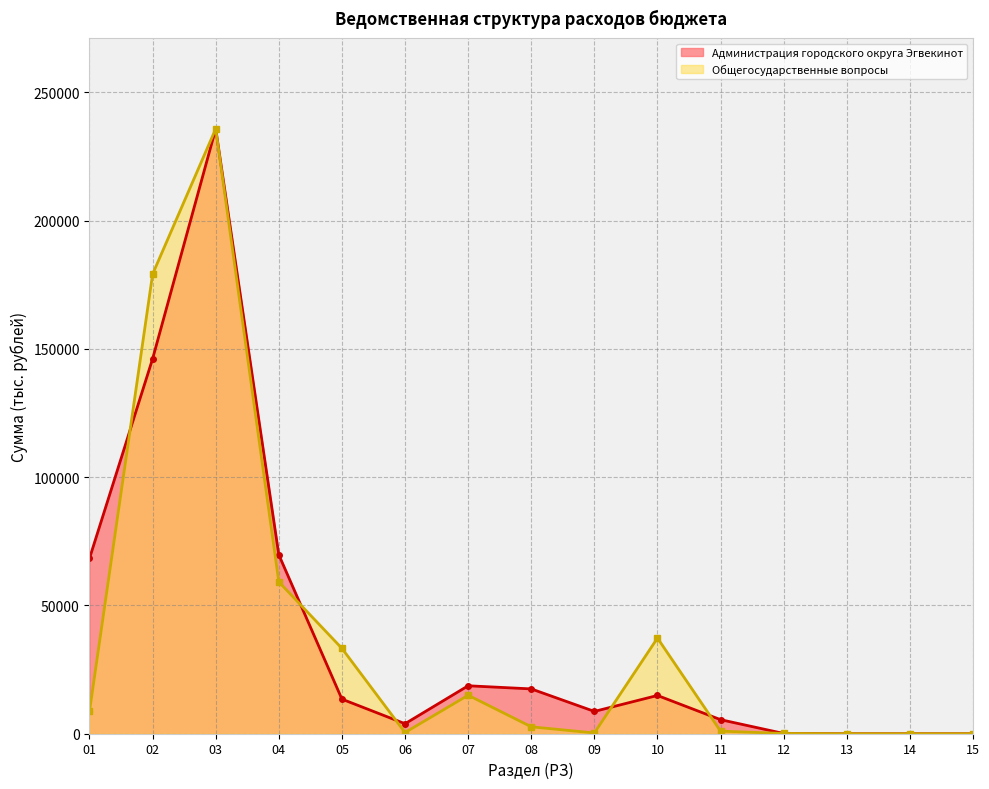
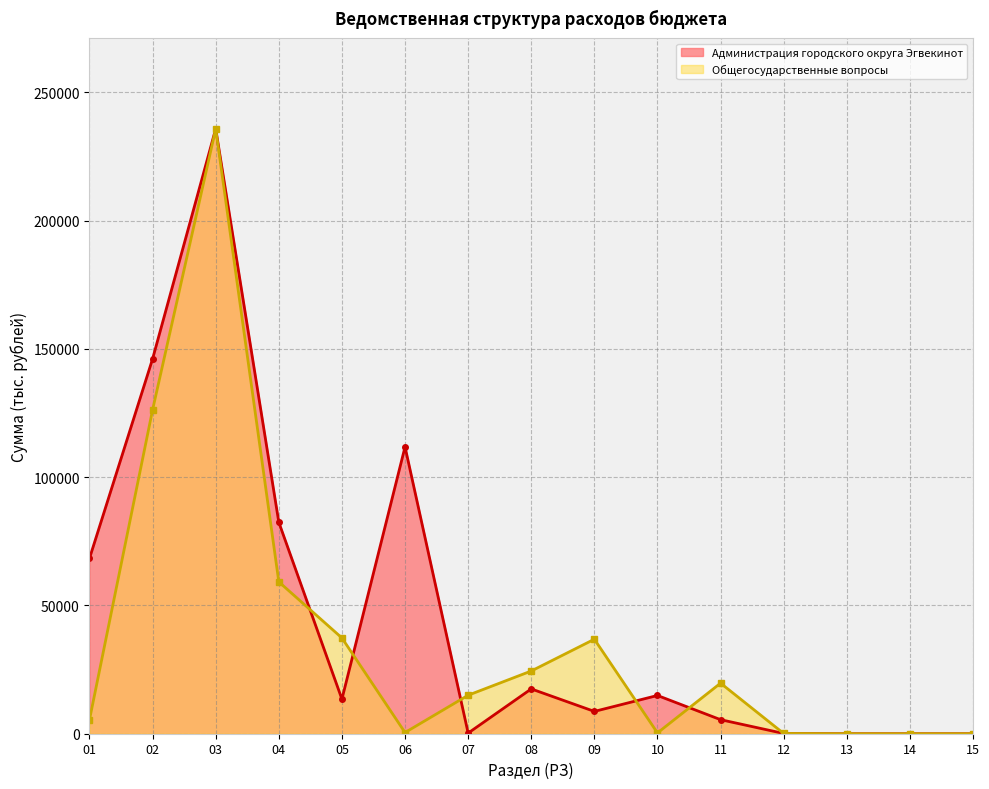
  {
    "Администрация городского округа Эгвекинот": {
      "01": 68000,
      "02": 146000,
-     "04": 70000,
+     "04": 82000,
      "05": 13000,
-     "06": 4000,
-     "07": 19000,
+     "06": 112000,
+     "07": 0,
      "08": 17000,
      "09": 9000,
      "10": 15000,
      "11": 5000
    },
    "Общегосударственные вопросы": {
-     "01": 9000,
-     "02": 179000,
+     "01": 5000,
+     "02": 126000,
      "04": 59000,
-     "05": 33000,
+     "05": 37000,
      "06": 0,
      "07": 15000,
-     "08": 3000,
-     "09": 0,
-     "10": 37000,
-     "11": 1000
+     "08": 24000,
+     "09": 37000,
+     "10": 0,
+     "11": 20000
    }
  }
